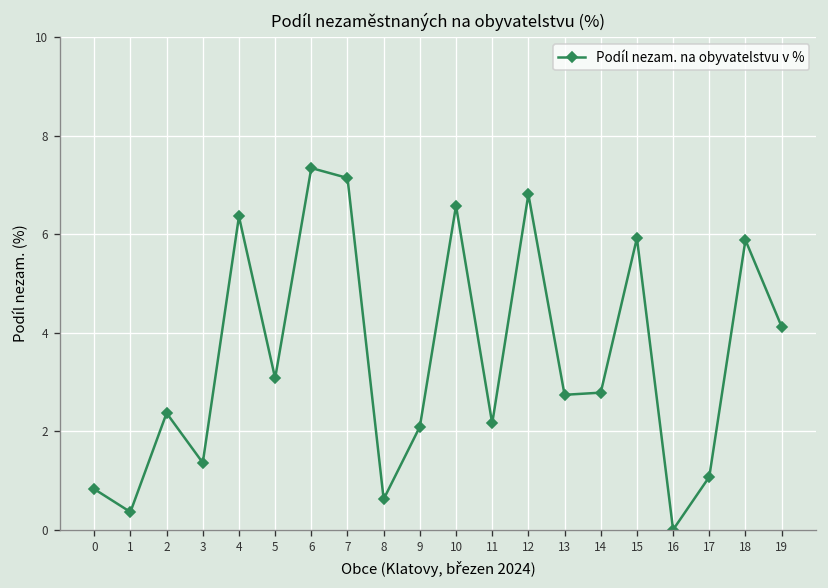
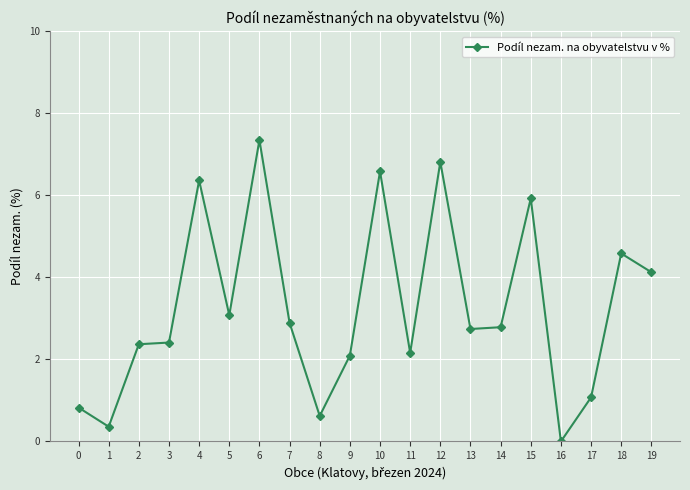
  {
    "0": 0.8,
    "1": 0.4,
    "2": 2.4,
-   "3": 1.4,
+   "3": 2.4,
    "4": 6.4,
    "5": 3.1,
    "6": 7.3,
-   "7": 7.1,
+   "7": 2.9,
    "8": 0.6,
    "9": 2.1,
    "10": 6.6,
    "11": 2.2,
    "12": 6.8,
    "13": 2.7,
    "14": 2.8,
    "15": 5.9,
    "16": 0.0,
    "17": 1.1,
-   "18": 5.9,
+   "18": 4.6,
    "19": 4.1
  }
